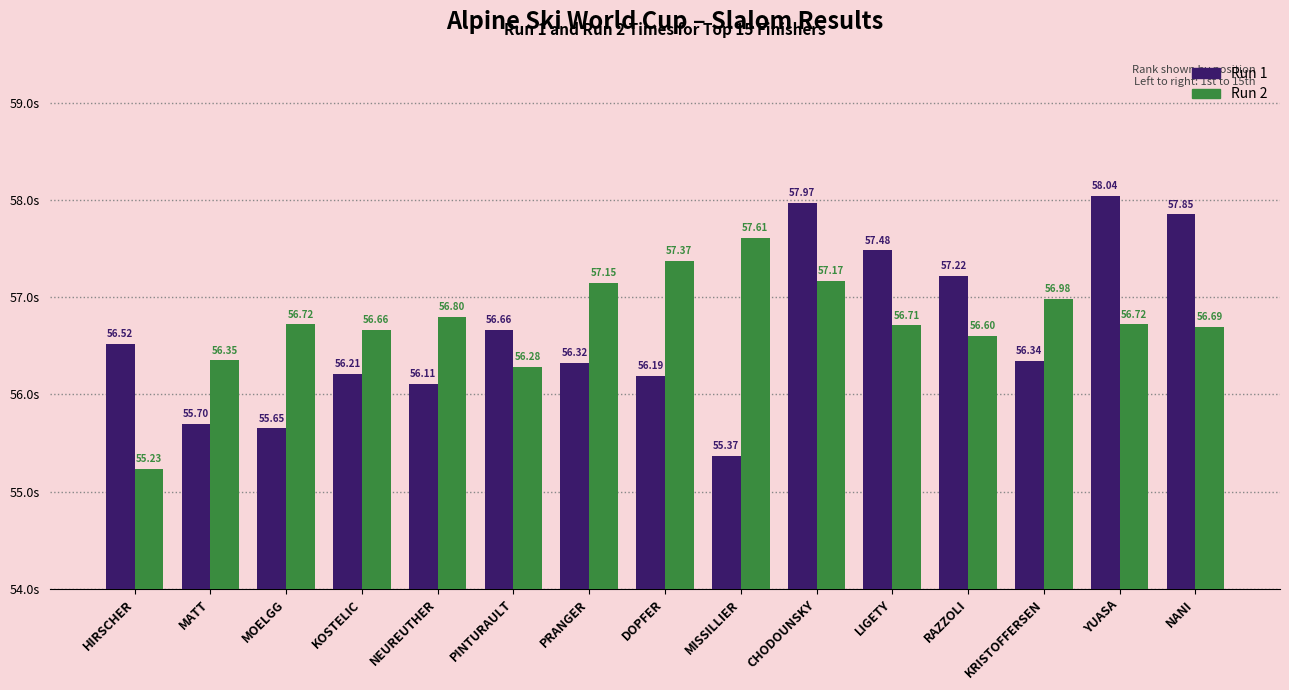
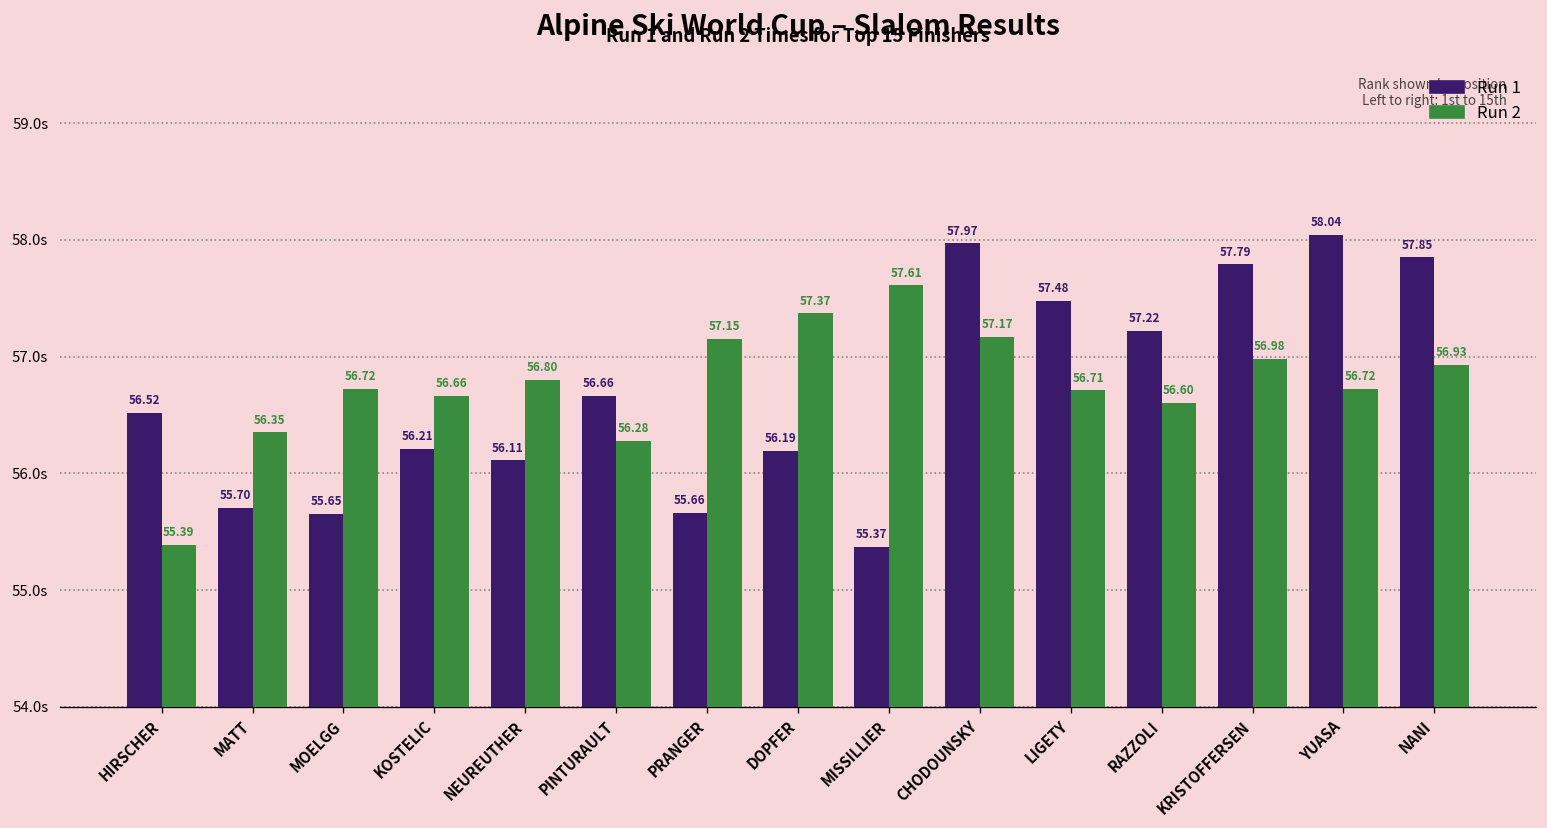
  {
    "Run 1": {
      "HIRSCHER": 56.52,
      "MATT": 55.70,
      "MOELGG": 55.65,
      "KOSTELIC": 56.21,
      "NEUREUTHER": 56.11,
      "PINTURAULT": 56.66,
-     "PRANGER": 56.32,
+     "PRANGER": 55.66,
      "DOPFER": 56.19,
      "MISSILLIER": 55.37,
      "CHODOUNSKY": 57.97,
      "LIGETY": 57.48,
      "RAZZOLI": 57.22,
-     "KRISTOFFERSEN": 56.34,
+     "KRISTOFFERSEN": 57.79,
      "YUASA": 58.04,
      "NANI": 57.85
    },
    "Run 2": {
-     "HIRSCHER": 55.23,
+     "HIRSCHER": 55.39,
      "MATT": 56.35,
      "MOELGG": 56.72,
      "KOSTELIC": 56.66,
      "NEUREUTHER": 56.80,
      "PINTURAULT": 56.28,
      "PRANGER": 57.15,
      "DOPFER": 57.37,
      "MISSILLIER": 57.61,
      "CHODOUNSKY": 57.17,
      "LIGETY": 56.71,
      "RAZZOLI": 56.60,
      "KRISTOFFERSEN": 56.98,
      "YUASA": 56.72,
-     "NANI": 56.69
+     "NANI": 56.93
    }
  }
